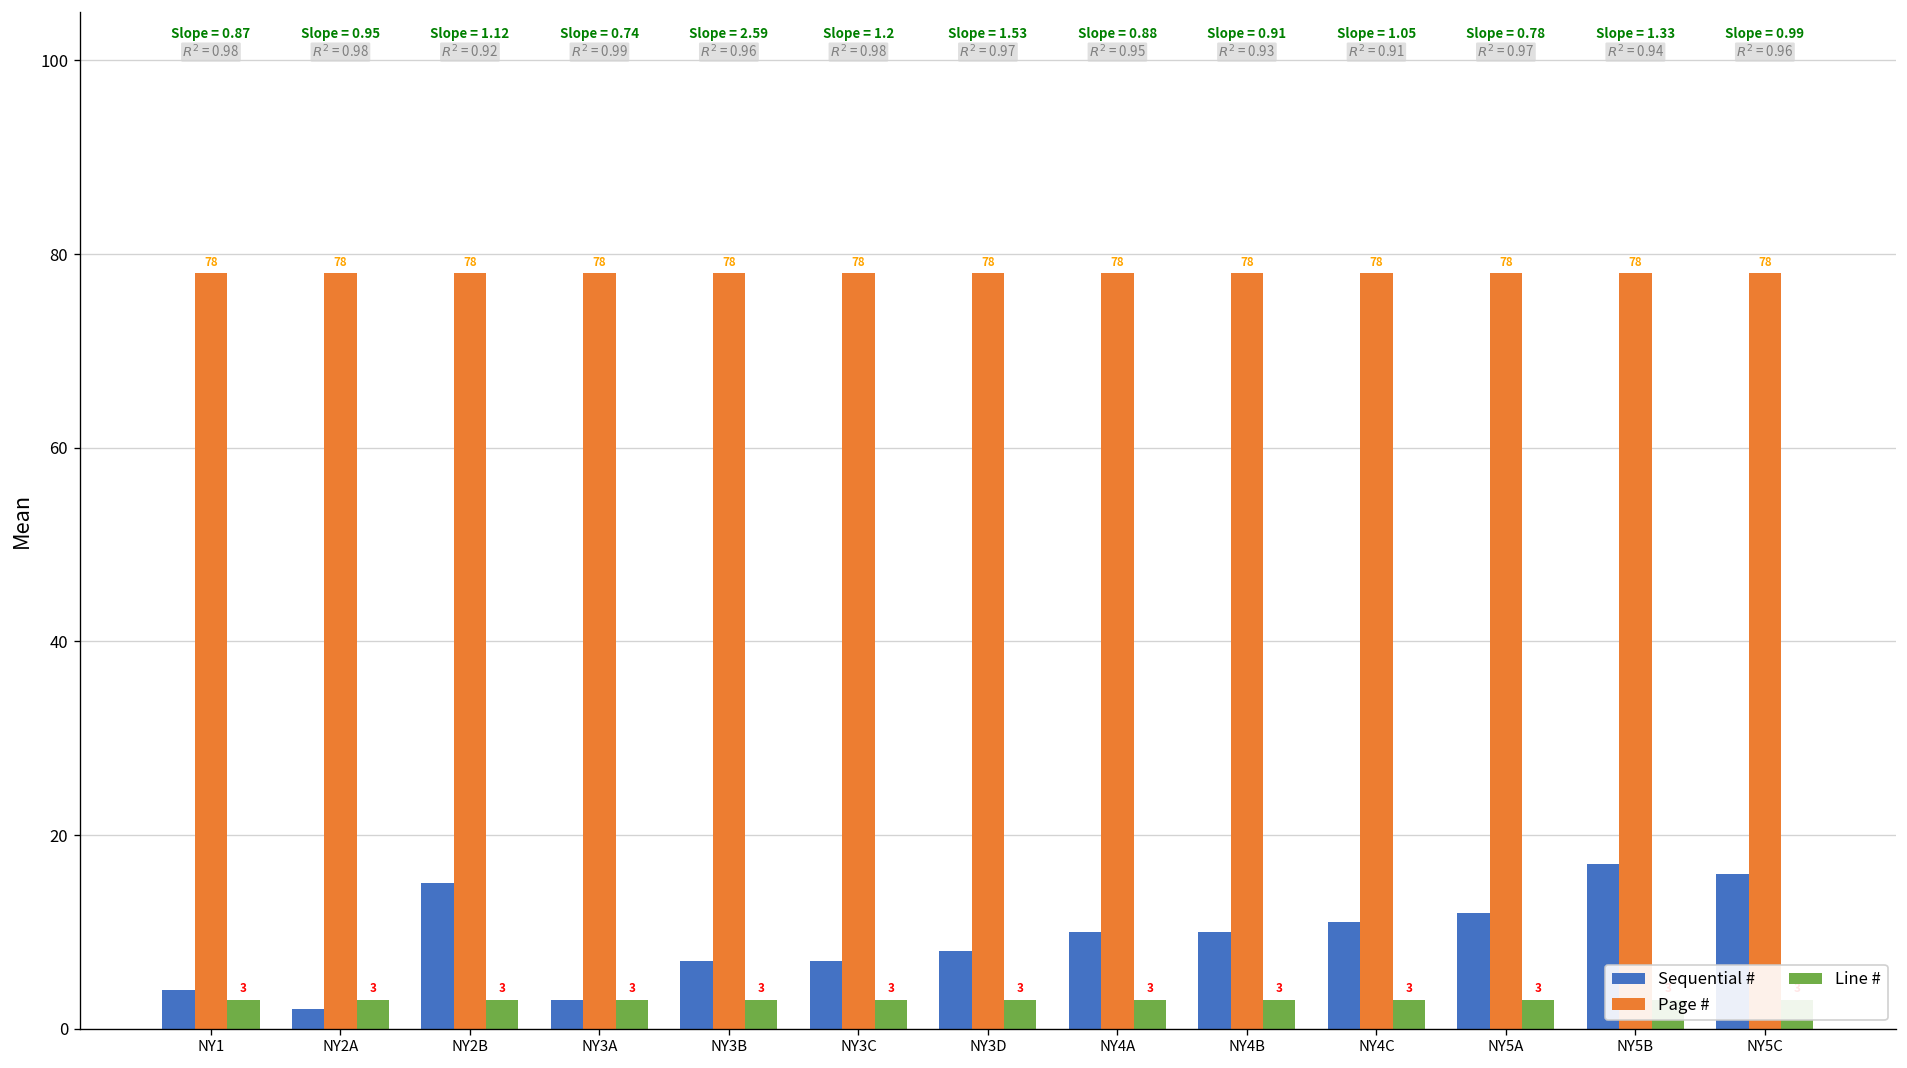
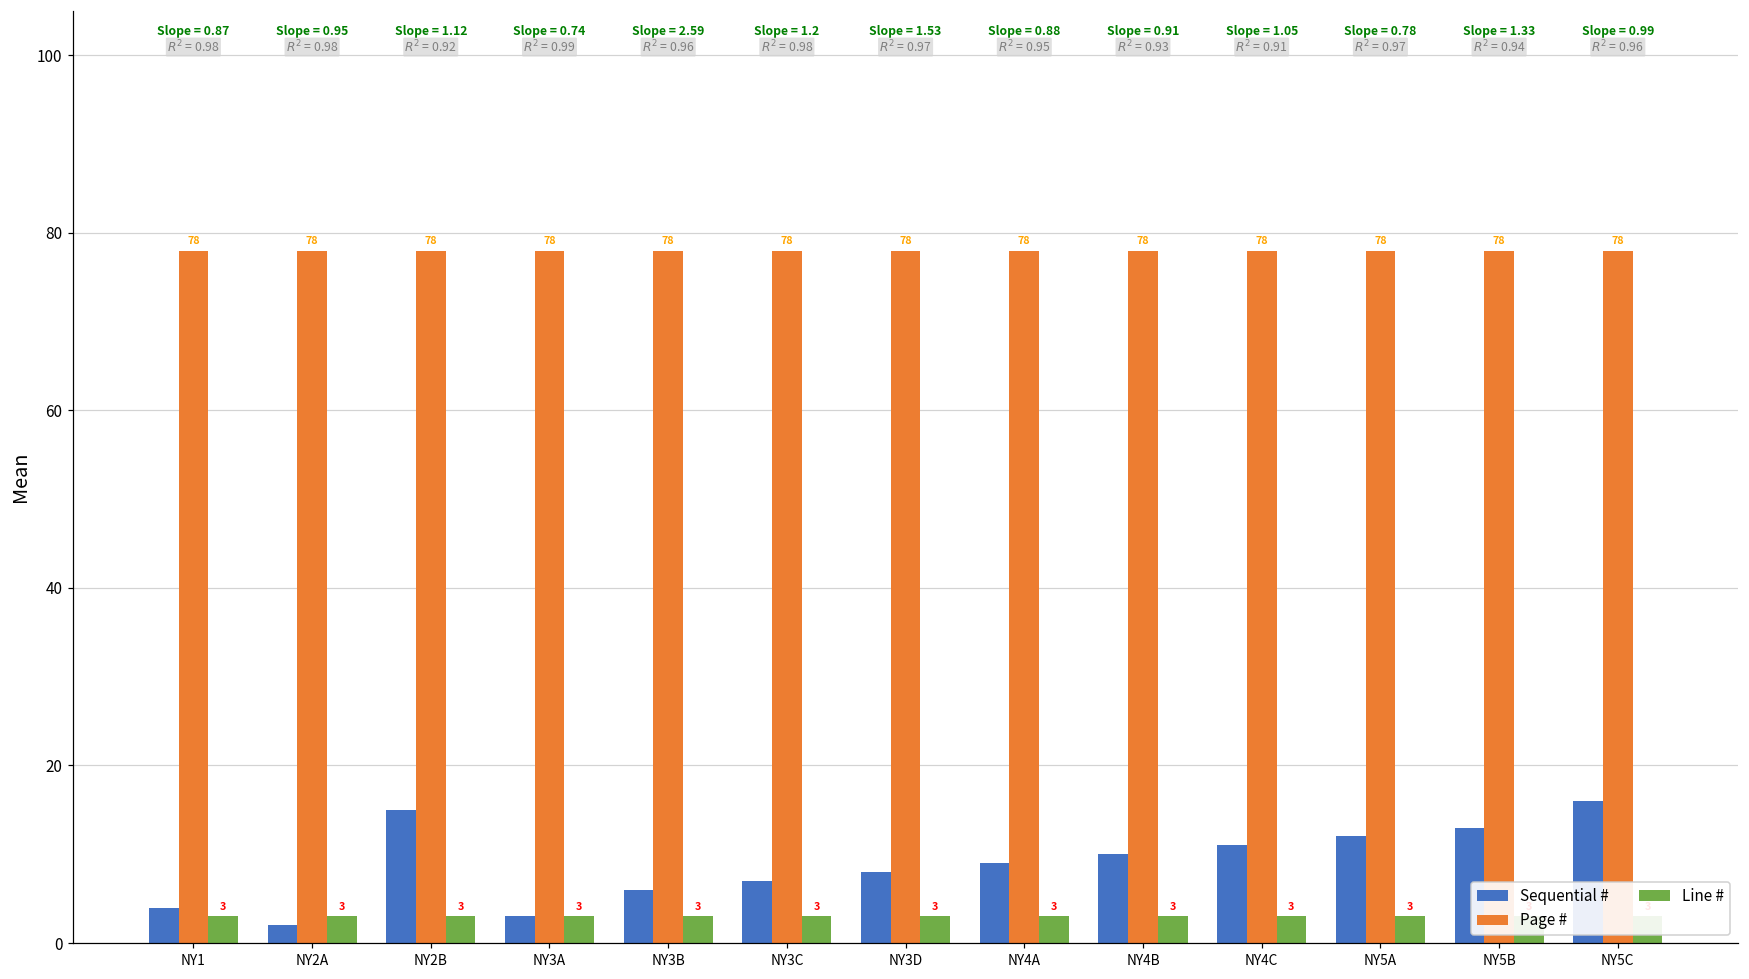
  {
    "Sequential #": {
      "NY1": 4,
      "NY2A": 2,
      "NY2B": 15,
      "NY3A": 3,
-     "NY3B": 7,
+     "NY3B": 6,
      "NY3C": 7,
      "NY3D": 8,
-     "NY4A": 10,
+     "NY4A": 9,
      "NY4B": 10,
      "NY4C": 11,
      "NY5A": 12,
-     "NY5B": 17,
+     "NY5B": 13,
      "NY5C": 16
    },
    "Page #": {
      "NY1": 78,
      "NY2A": 78,
      "NY2B": 78,
      "NY3A": 78,
      "NY3B": 78,
      "NY3C": 78,
      "NY3D": 78,
      "NY4A": 78,
      "NY4B": 78,
      "NY4C": 78,
      "NY5A": 78,
      "NY5B": 78,
      "NY5C": 78
    },
    "Line #": {
      "NY1": 3,
      "NY2A": 3,
      "NY2B": 3,
      "NY3A": 3,
      "NY3B": 3,
      "NY3C": 3,
      "NY3D": 3,
      "NY4A": 3,
      "NY4B": 3,
      "NY4C": 3,
      "NY5A": 3
    }
  }
